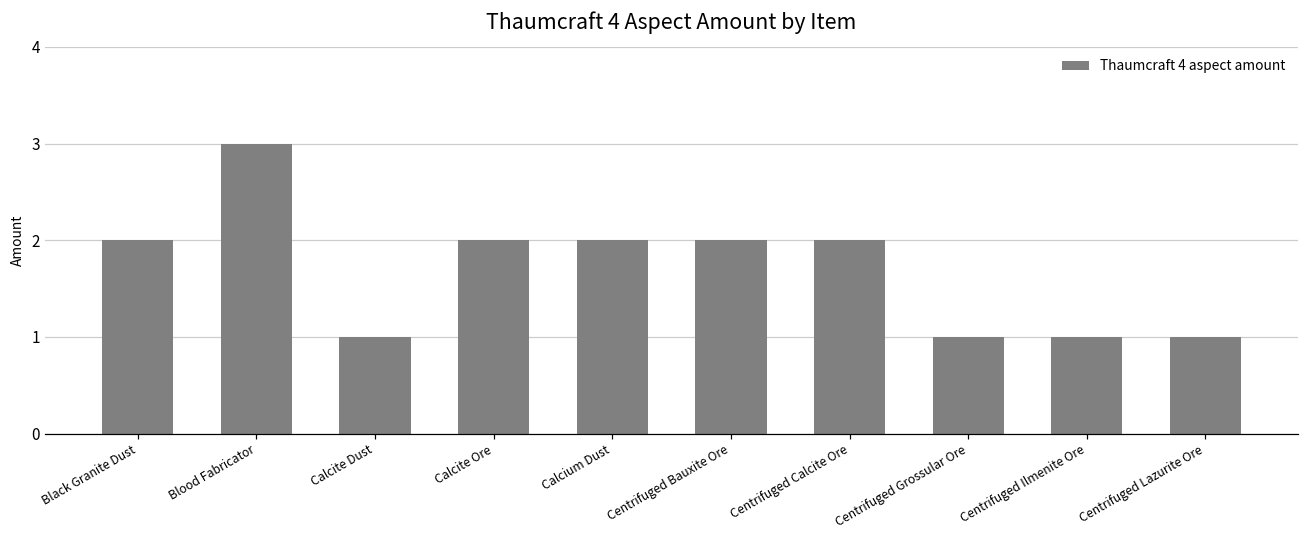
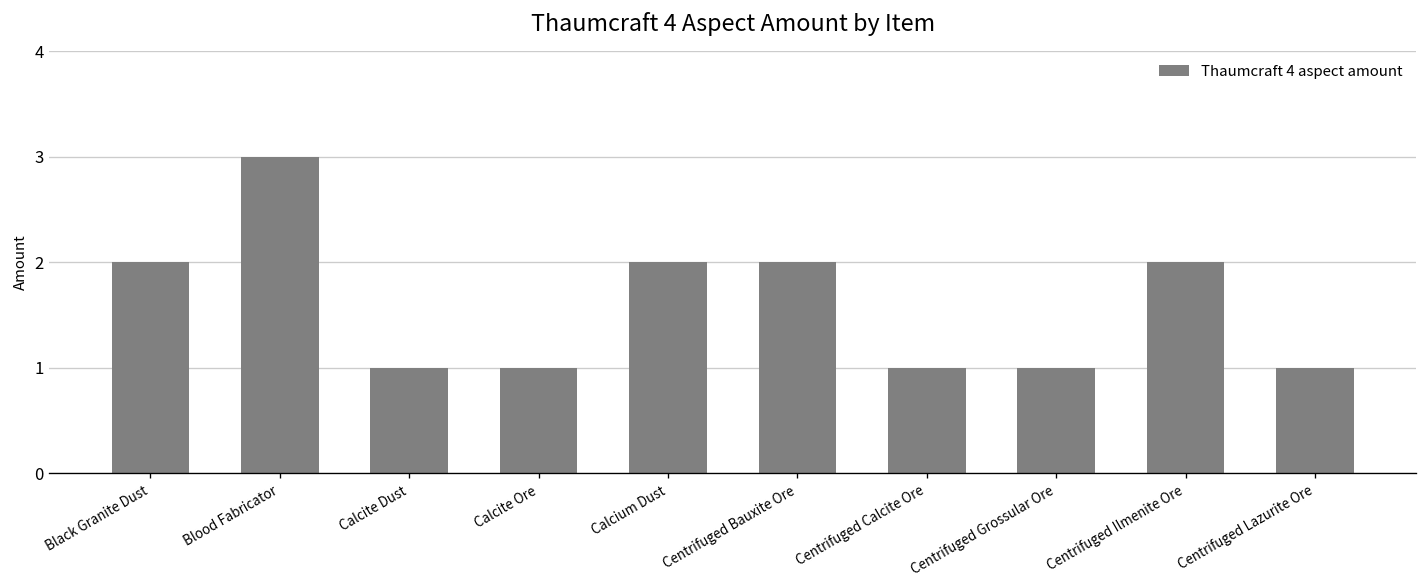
  {
    "Black Granite Dust": 2,
    "Blood Fabricator": 3,
    "Calcite Dust": 1,
-   "Calcite Ore": 2,
+   "Calcite Ore": 1,
    "Calcium Dust": 2,
    "Centrifuged Bauxite Ore": 2,
-   "Centrifuged Calcite Ore": 2,
+   "Centrifuged Calcite Ore": 1,
    "Centrifuged Grossular Ore": 1,
-   "Centrifuged Ilmenite Ore": 1,
+   "Centrifuged Ilmenite Ore": 2,
    "Centrifuged Lazurite Ore": 1
  }
